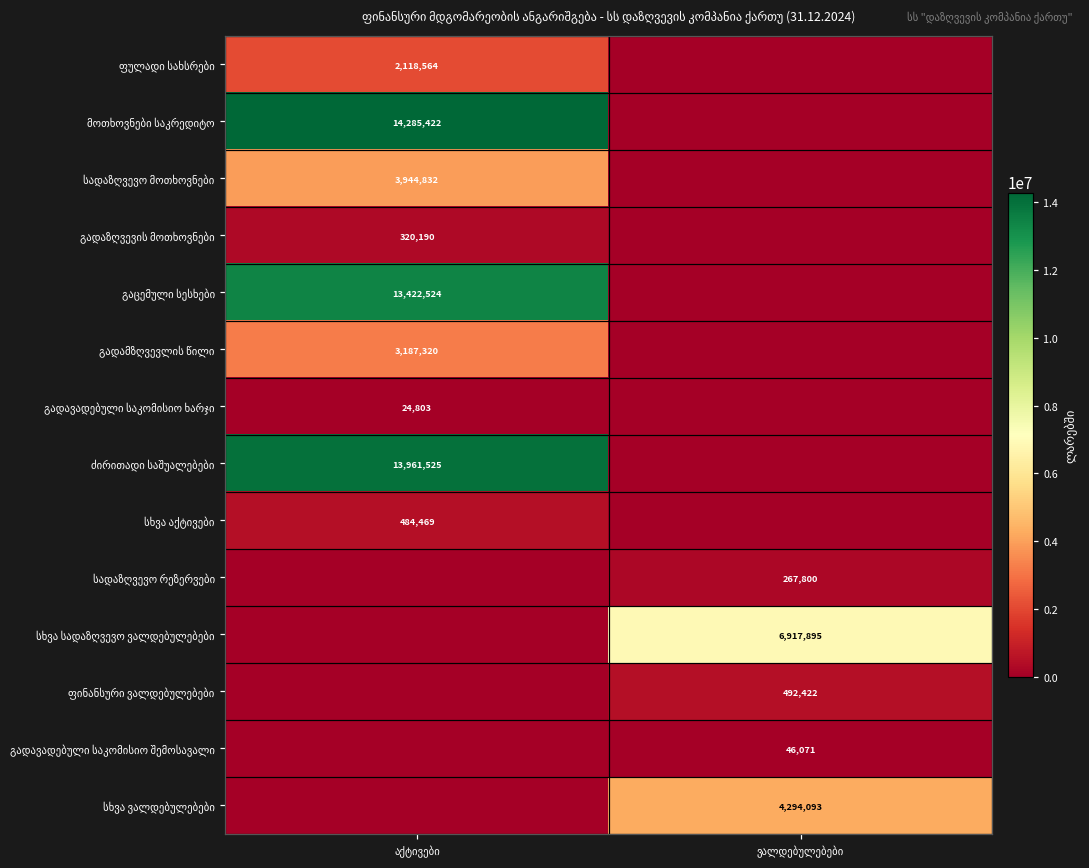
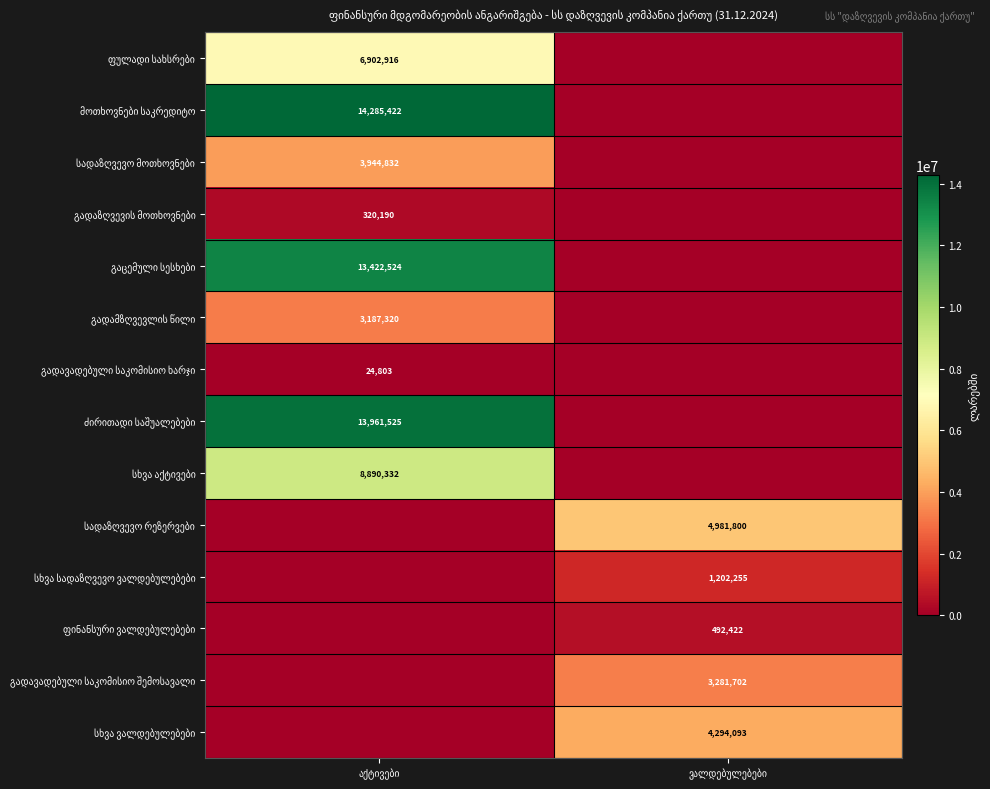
  {
    "ფულადი სახსრები": {
-     "აქტივები": "2,118,564"
+     "აქტივები": "6,902,916"
    },
    "მოთხოვნები საკრედიტო": {
      "აქტივები": "14,285,422"
    },
    "სადაზღვევო მოთხოვნები": {
      "აქტივები": "3,944,832"
    },
    "გადაზღვევის მოთხოვნები": {
      "აქტივები": "320,190"
    },
    "გაცემული სესხები": {
      "აქტივები": "13,422,524"
    },
    "გადამზღვევლის წილი": {
      "აქტივები": "3,187,320"
    },
    "გადავადებული საკომისიო ხარჯი": {
      "აქტივები": "24,803"
    },
    "ძირითადი საშუალებები": {
      "აქტივები": "13,961,525"
    },
    "სხვა აქტივები": {
-     "აქტივები": "484,469"
+     "აქტივები": "8,890,332"
    },
    "სადაზღვევო რეზერვები": {
-     "ვალდებულებები": "267,800"
+     "ვალდებულებები": "4,981,800"
    },
    "სხვა სადაზღვევო ვალდებულებები": {
-     "ვალდებულებები": "6,917,895"
+     "ვალდებულებები": "1,202,255"
    },
    "ფინანსური ვალდებულებები": {
      "ვალდებულებები": "492,422"
    },
    "გადავადებული საკომისიო შემოსავალი": {
-     "ვალდებულებები": "46,071"
+     "ვალდებულებები": "3,281,702"
    },
    "სხვა ვალდებულებები": {
      "ვალდებულებები": "4,294,093"
    }
  }
